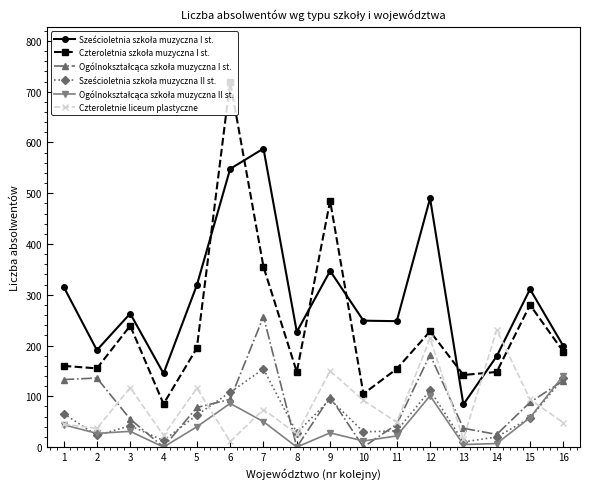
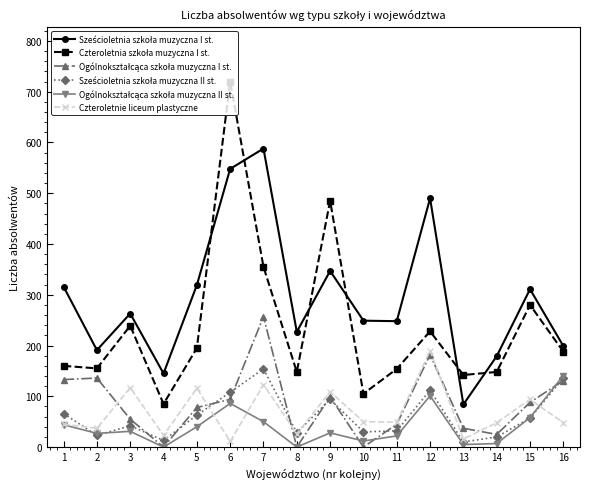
  {
    "Czteroletnie liceum plastyczne": {
      "2": 40,
      "3": 120,
      "4": 20,
      "5": 120,
      "6": 10,
-     "7": 70,
-     "9": 150,
-     "10": 90,
-     "12": 210,
+     "7": 120,
+     "9": 110,
+     "10": 50,
+     "12": 190,
      "13": 20,
-     "14": 230,
+     "14": 50,
      "15": 90,
      "16": 50
    }
  }
